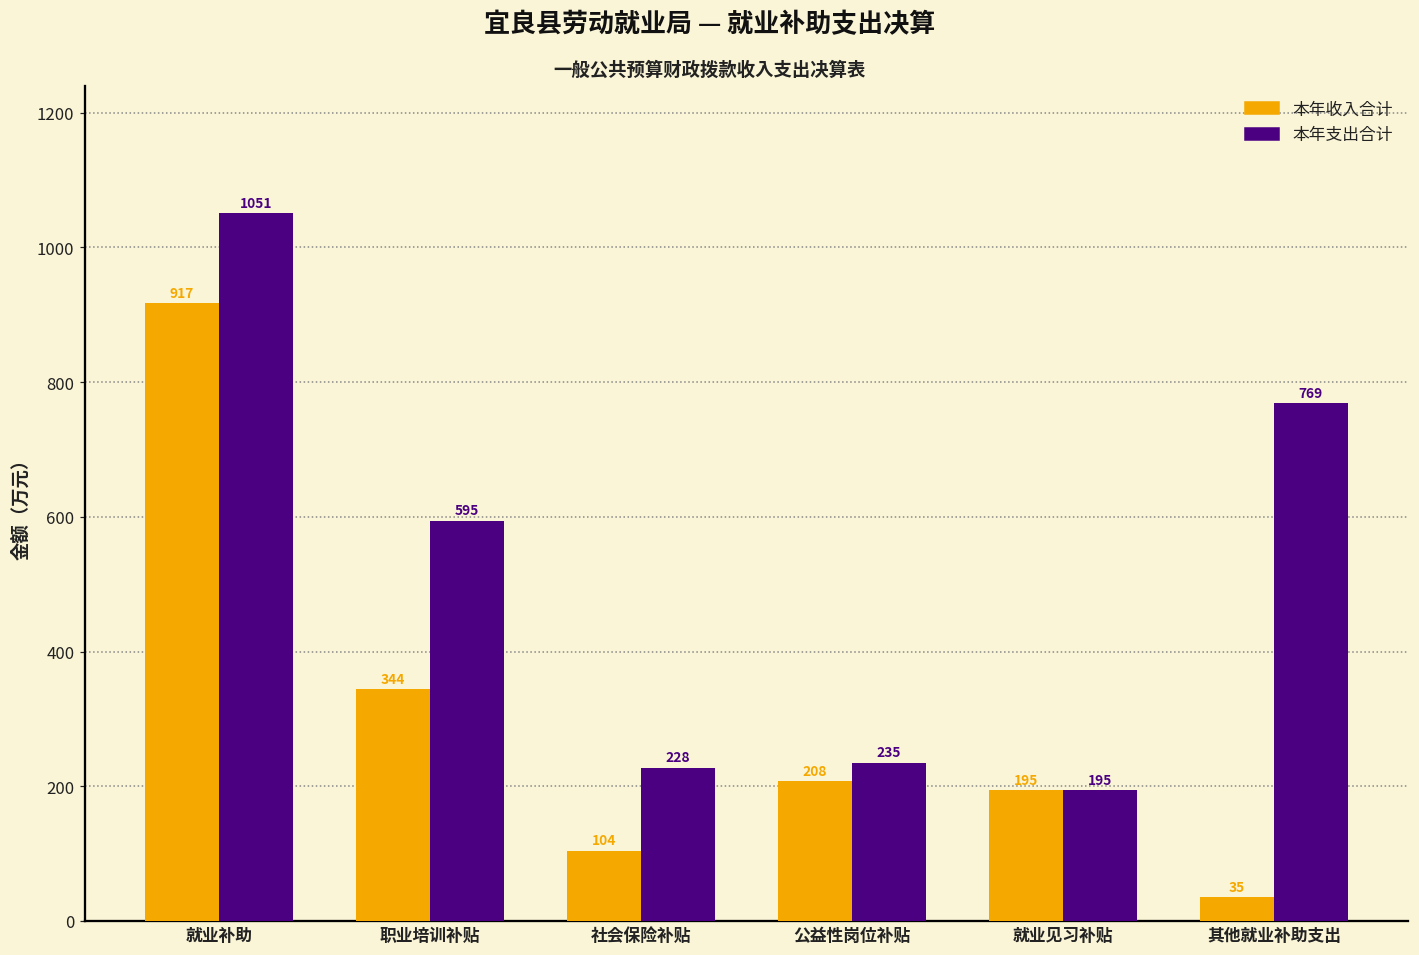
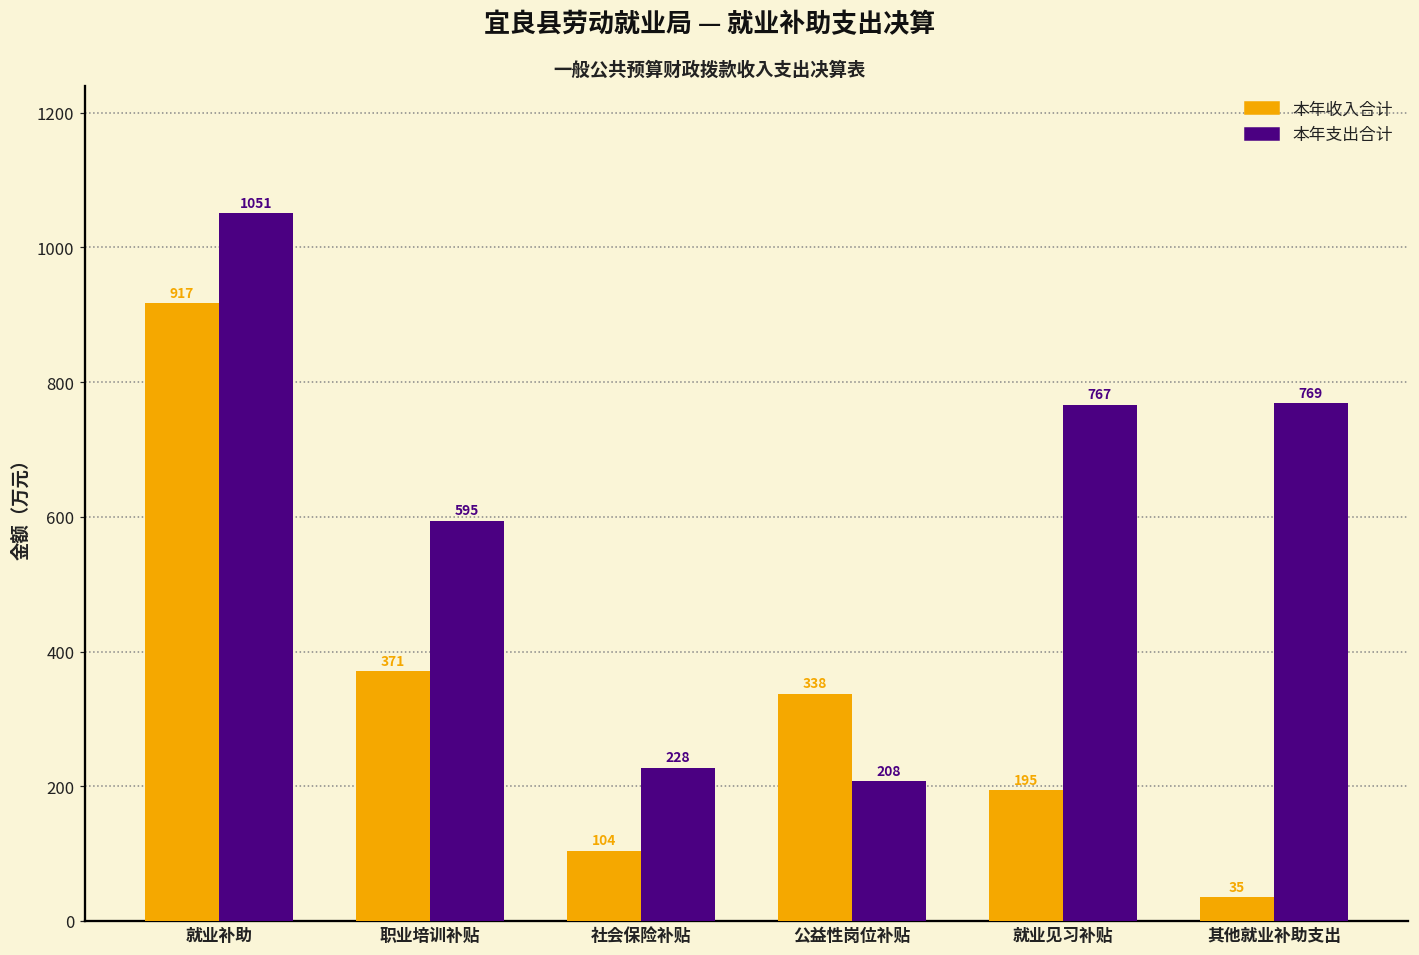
  {
    "本年收入合计": {
      "就业补助": 917,
-     "职业培训补贴": 344,
+     "职业培训补贴": 371,
      "社会保险补贴": 104,
-     "公益性岗位补贴": 208,
+     "公益性岗位补贴": 338,
      "就业见习补贴": 195,
      "其他就业补助支出": 35
    },
    "本年支出合计": {
      "就业补助": 1051,
      "职业培训补贴": 595,
      "社会保险补贴": 228,
-     "公益性岗位补贴": 235,
-     "就业见习补贴": 195,
+     "公益性岗位补贴": 208,
+     "就业见习补贴": 767,
      "其他就业补助支出": 769
    }
  }
